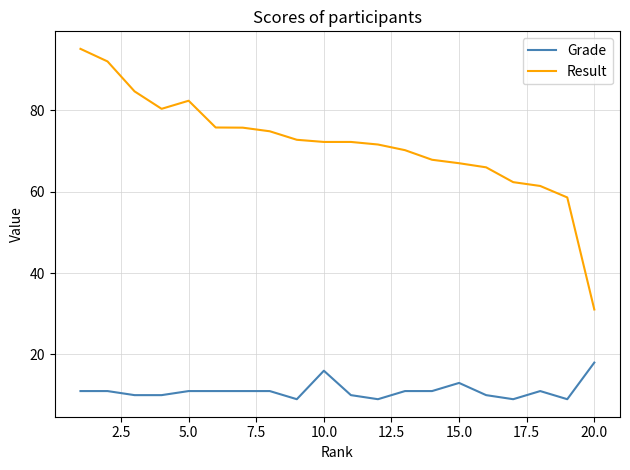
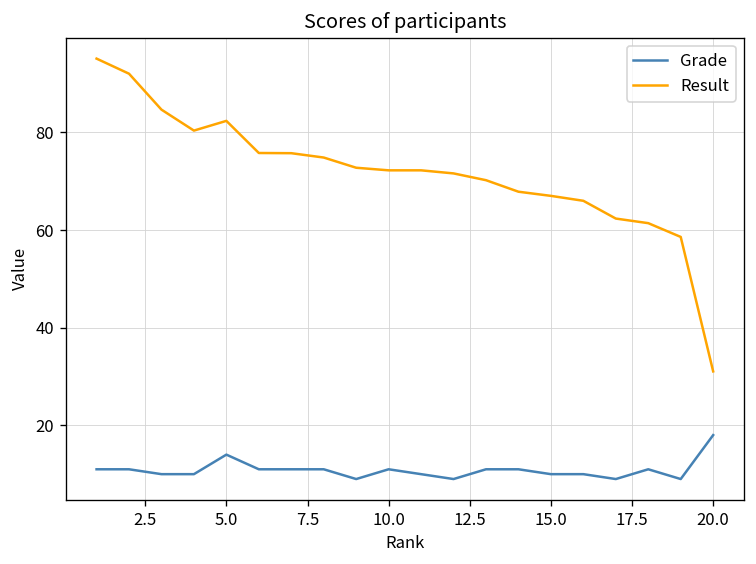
  {
    "Grade": {
-     "5.0": 11,
-     "10.0": 16,
-     "15.0": 13,
+     "5.0": 14,
+     "10.0": 11,
+     "15.0": 10,
      "20.0": 18
    },
    "Result": {
      "5.0": 82,
      "10.0": 72,
      "15.0": 67,
      "20.0": 31
    }
  }
